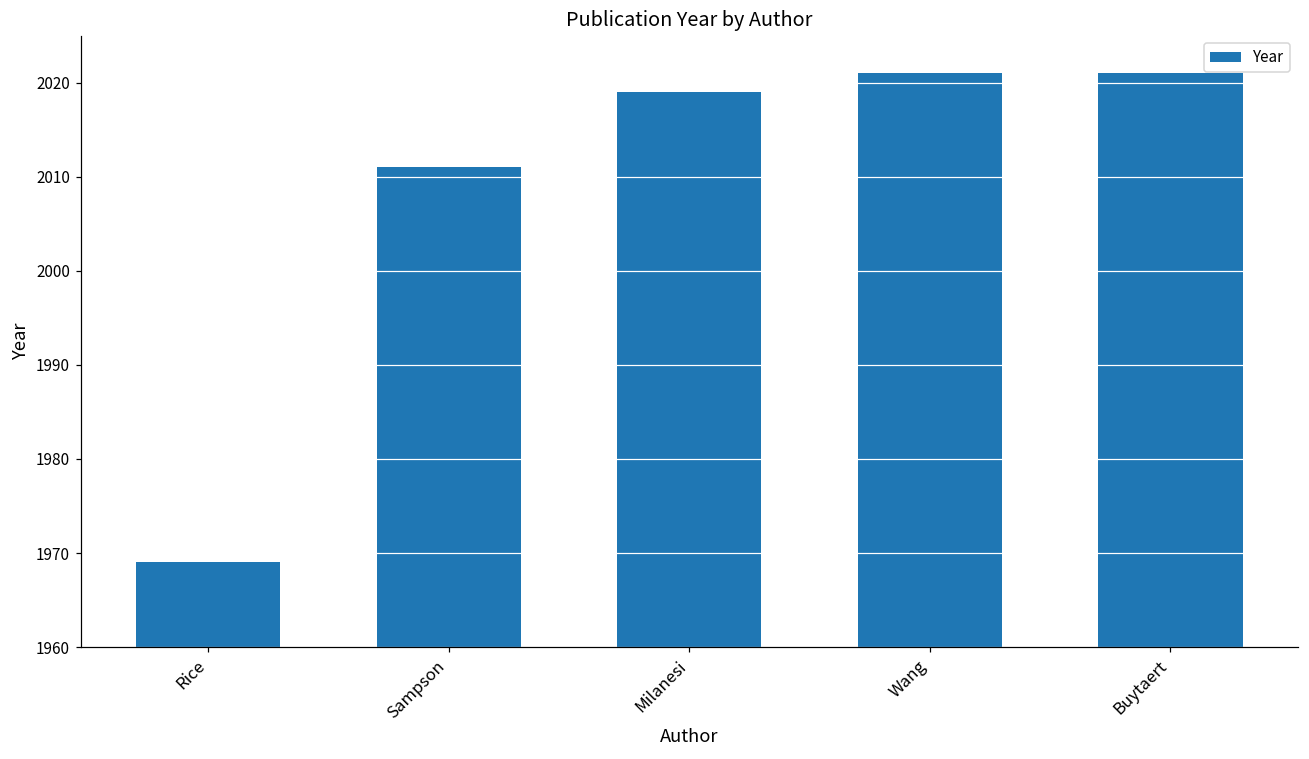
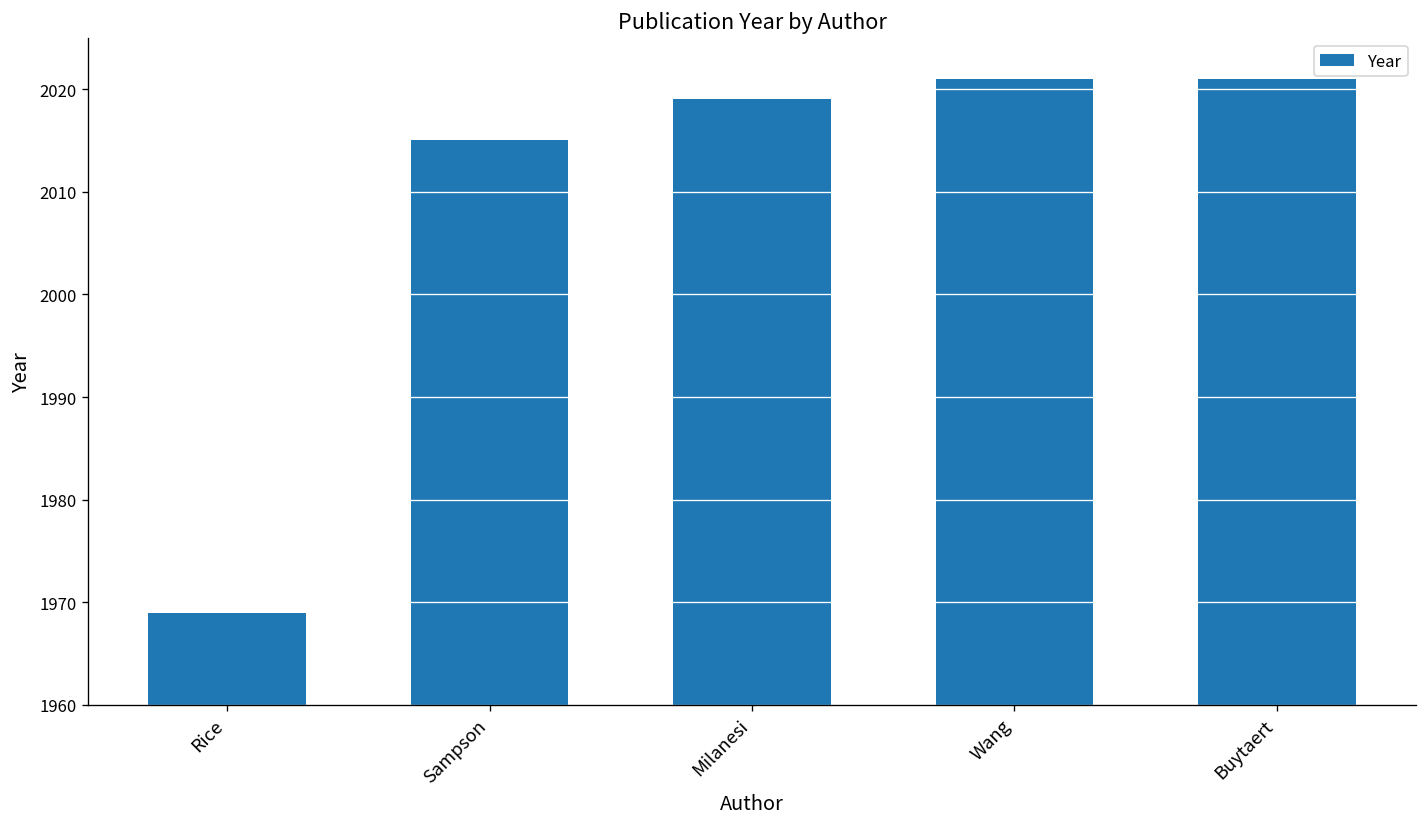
  {
    "Rice": 1969,
-   "Sampson": 2011,
+   "Sampson": 2015,
    "Milanesi": 2019,
    "Wang": 2021,
    "Buytaert": 2021
  }
